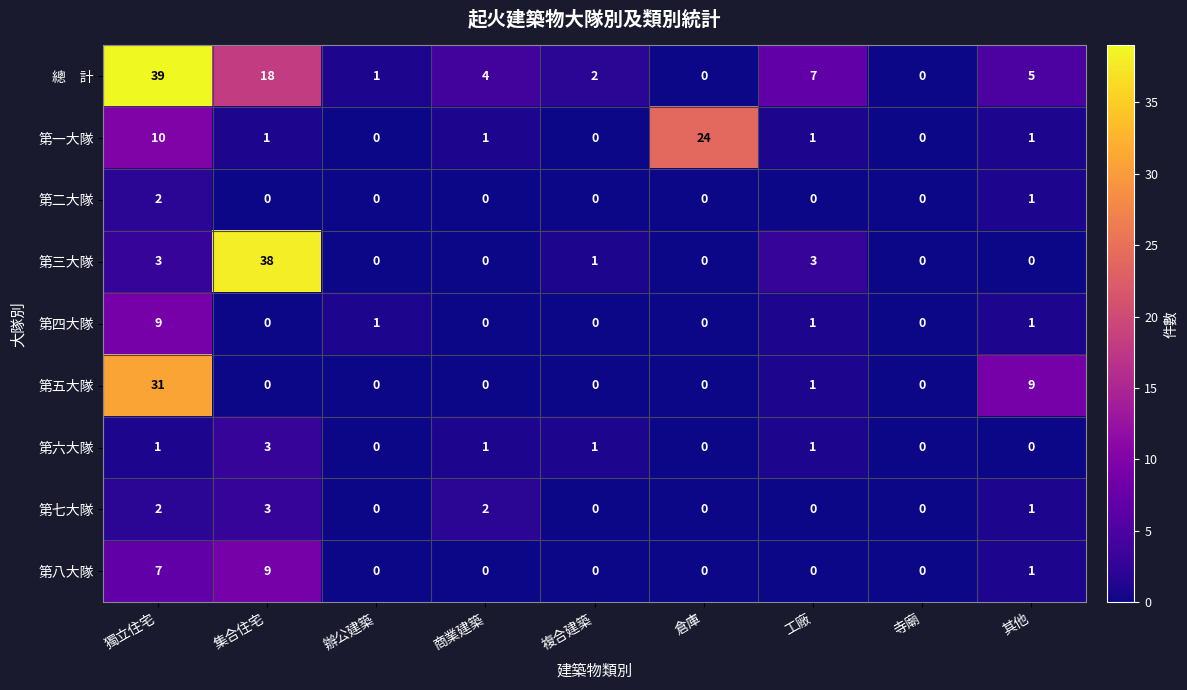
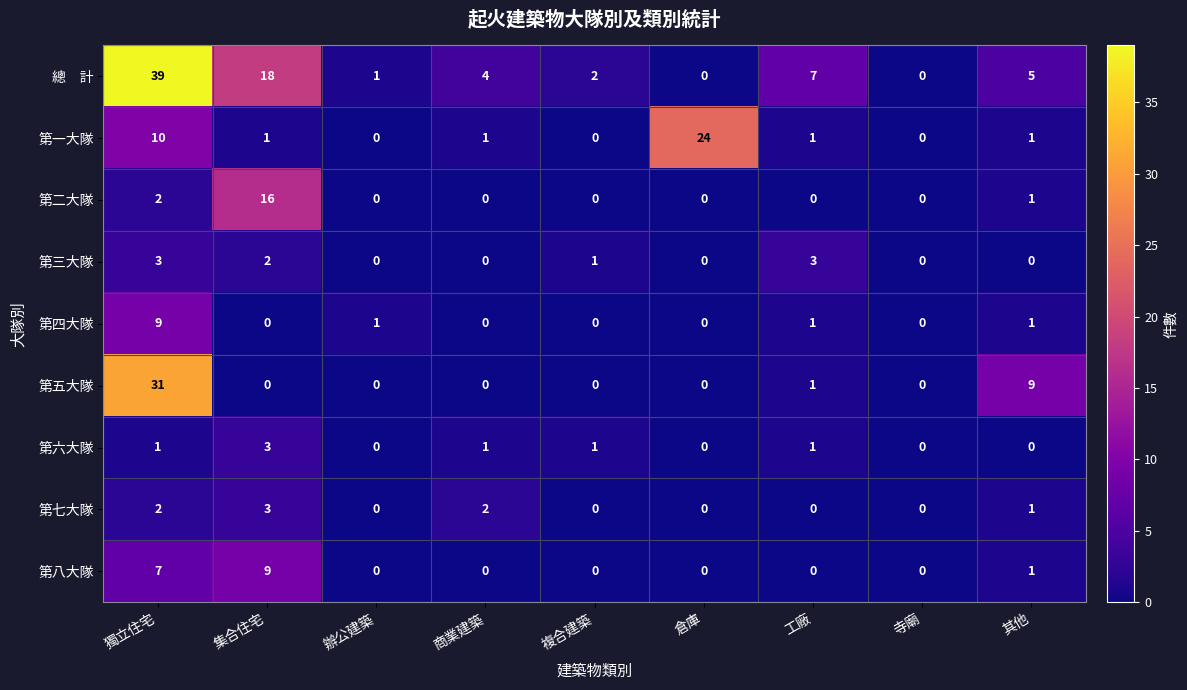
  {
    "總 計": {
      "獨立住宅": 39,
      "集合住宅": 18,
      "辦公建築": 1,
      "商業建築": 4,
      "複合建築": 2,
      "倉庫": 0,
      "工廠": 7,
      "寺廟": 0,
      "其他": 5
    },
    "第一大隊": {
      "獨立住宅": 10,
      "集合住宅": 1,
      "辦公建築": 0,
      "商業建築": 1,
      "複合建築": 0,
      "倉庫": 24,
      "工廠": 1,
      "寺廟": 0,
      "其他": 1
    },
    "第二大隊": {
      "獨立住宅": 2,
-     "集合住宅": 0,
+     "集合住宅": 16,
      "辦公建築": 0,
      "商業建築": 0,
      "複合建築": 0,
      "倉庫": 0,
      "工廠": 0,
      "寺廟": 0,
      "其他": 1
    },
    "第三大隊": {
      "獨立住宅": 3,
-     "集合住宅": 38,
+     "集合住宅": 2,
      "辦公建築": 0,
      "商業建築": 0,
      "複合建築": 1,
      "倉庫": 0,
      "工廠": 3,
      "寺廟": 0,
      "其他": 0
    },
    "第四大隊": {
      "獨立住宅": 9,
      "集合住宅": 0,
      "辦公建築": 1,
      "商業建築": 0,
      "複合建築": 0,
      "倉庫": 0,
      "工廠": 1,
      "寺廟": 0,
      "其他": 1
    },
    "第五大隊": {
      "獨立住宅": 31,
      "集合住宅": 0,
      "辦公建築": 0,
      "商業建築": 0,
      "複合建築": 0,
      "倉庫": 0,
      "工廠": 1,
      "寺廟": 0,
      "其他": 9
    },
    "第六大隊": {
      "獨立住宅": 1,
      "集合住宅": 3,
      "辦公建築": 0,
      "商業建築": 1,
      "複合建築": 1,
      "倉庫": 0,
      "工廠": 1,
      "寺廟": 0,
      "其他": 0
    },
    "第七大隊": {
      "獨立住宅": 2,
      "集合住宅": 3,
      "辦公建築": 0,
      "商業建築": 2,
      "複合建築": 0,
      "倉庫": 0,
      "工廠": 0,
      "寺廟": 0,
      "其他": 1
    },
    "第八大隊": {
      "獨立住宅": 7,
      "集合住宅": 9,
      "辦公建築": 0,
      "商業建築": 0,
      "複合建築": 0,
      "倉庫": 0,
      "工廠": 0,
      "寺廟": 0,
      "其他": 1
    }
  }
